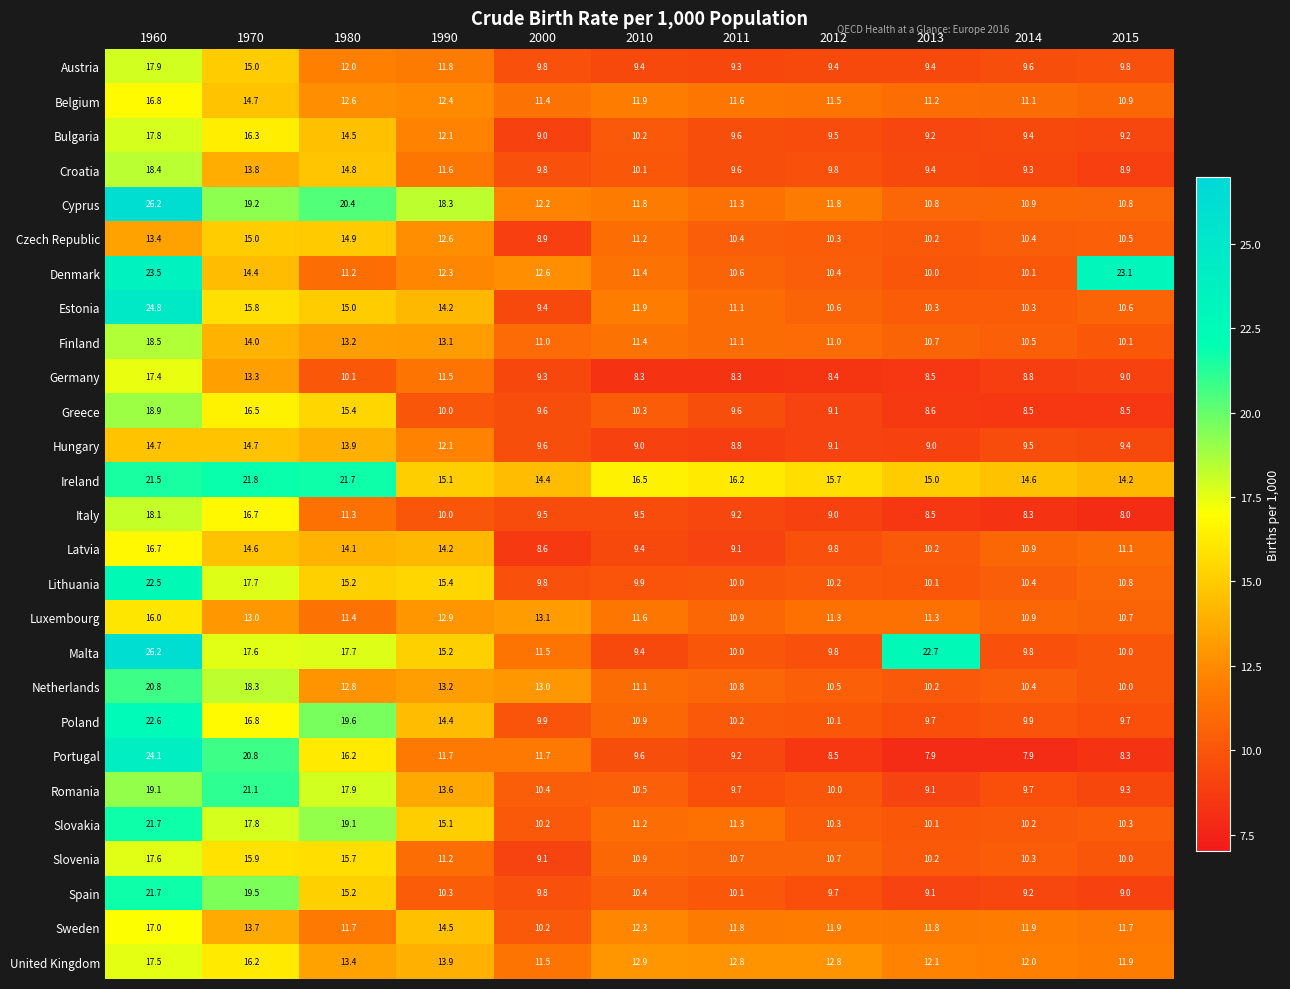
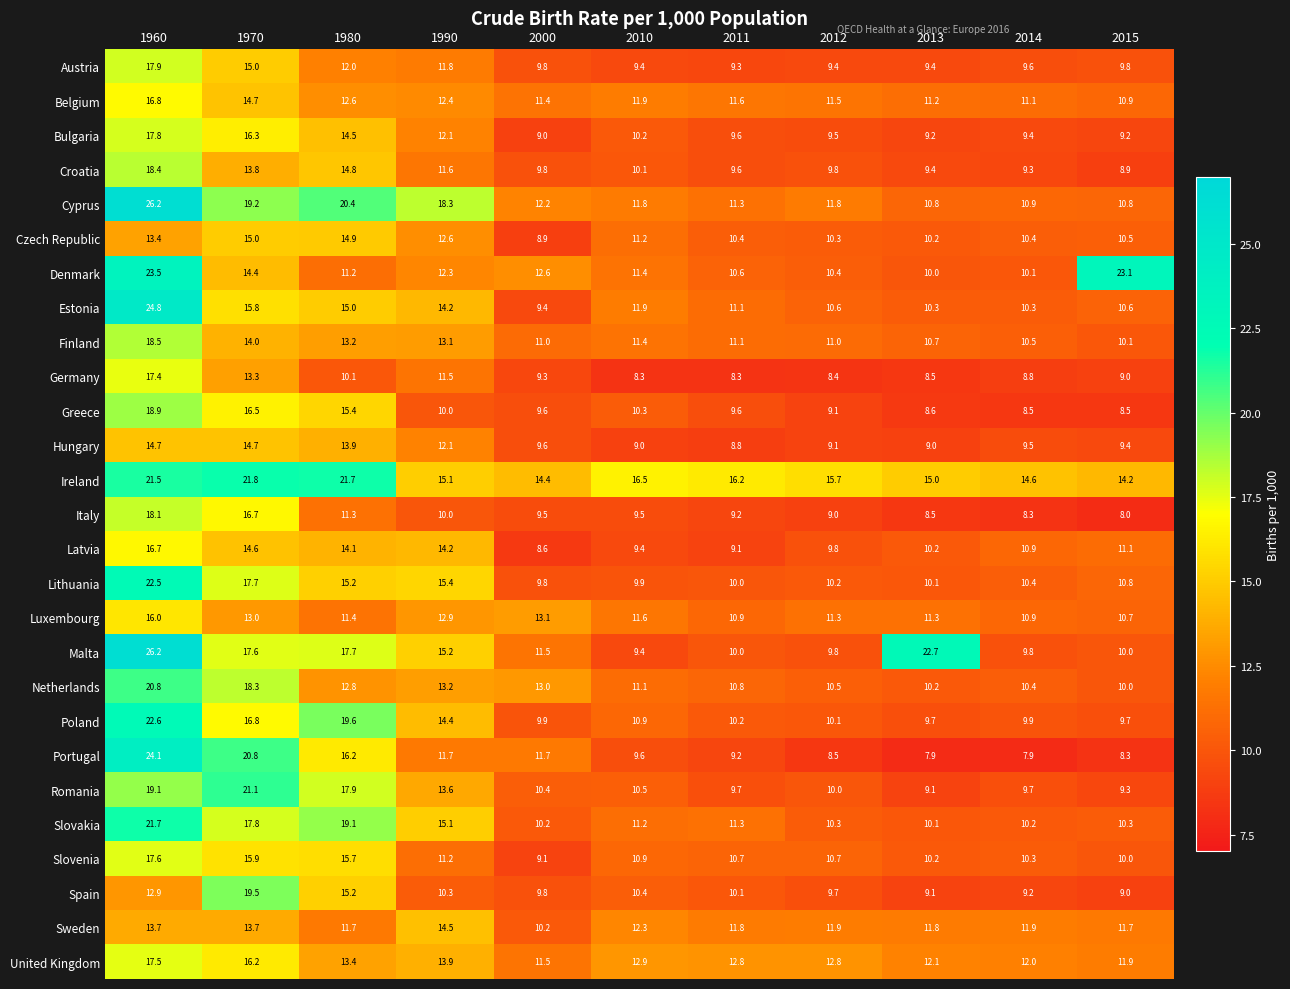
  {
    "Spain": {
-     "1960": 21.7,
+     "1960": 12.9,
      "1970": 19.5,
      "1980": 15.2,
      "1990": 10.3,
      "2000": 9.8,
      "2010": 10.4,
      "2011": 10.1,
      "2012": 9.7,
      "2013": 9.1,
      "2014": 9.2,
      "2015": 9.0
    },
    "Sweden": {
-     "1960": 17.0,
+     "1960": 13.7,
      "1970": 13.7,
      "1980": 11.7,
      "1990": 14.5,
      "2000": 10.2,
      "2010": 12.3,
      "2011": 11.8,
      "2012": 11.9,
      "2013": 11.8,
      "2014": 11.9,
      "2015": 11.7
    }
  }
